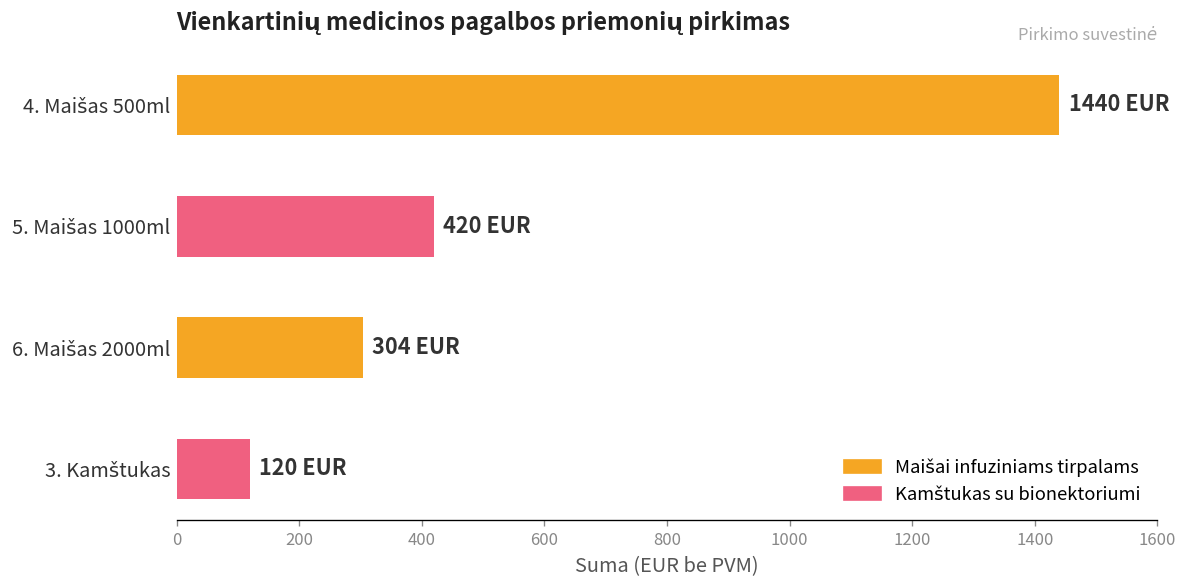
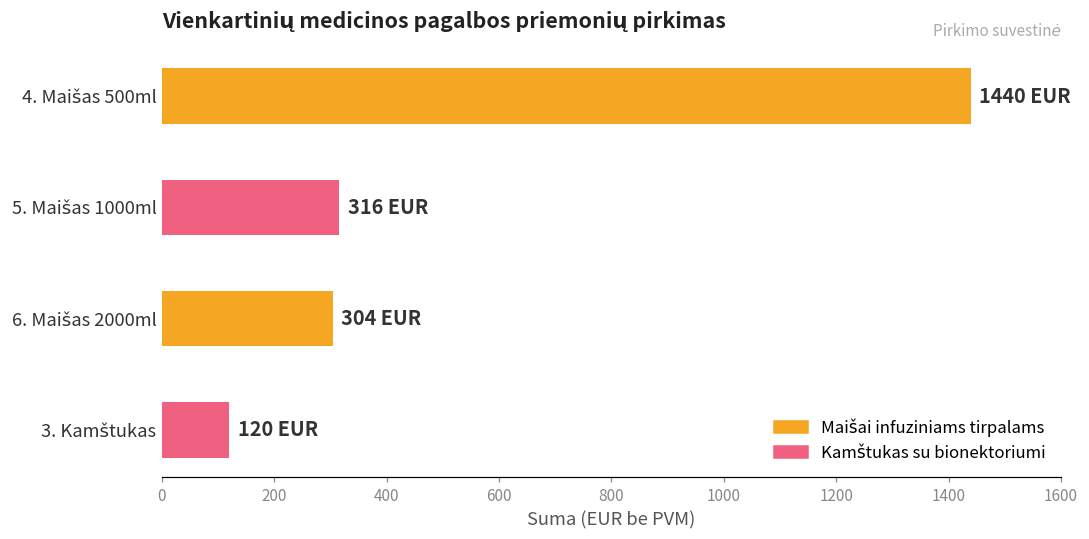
  {
    "4. Maišas 500ml": 1440,
-   "5. Maišas 1000ml": 420,
+   "5. Maišas 1000ml": 316,
    "6. Maišas 2000ml": 304,
    "3. Kamštukas": 120
  }
